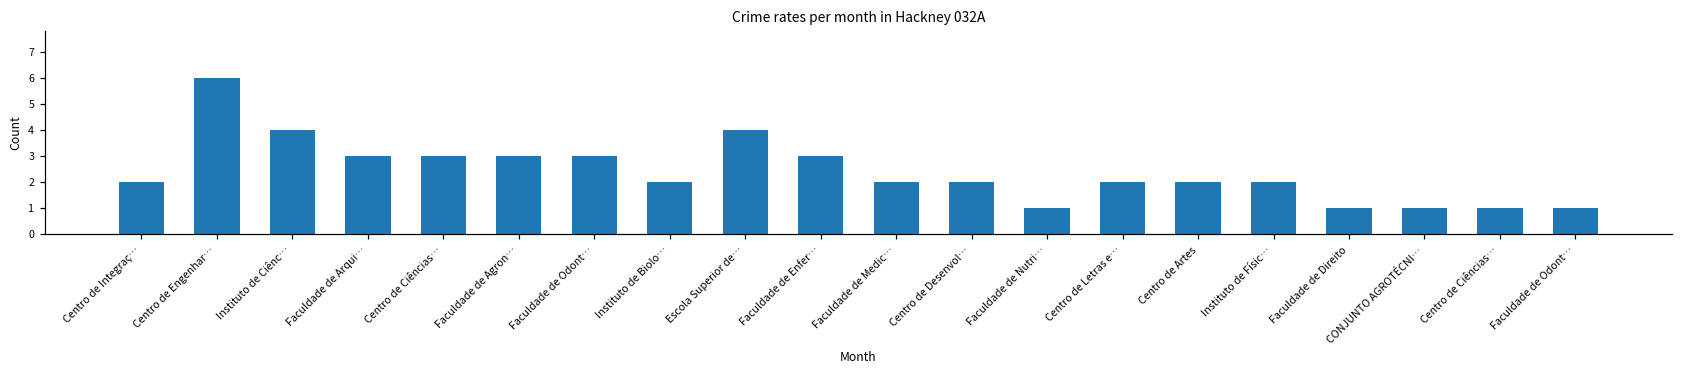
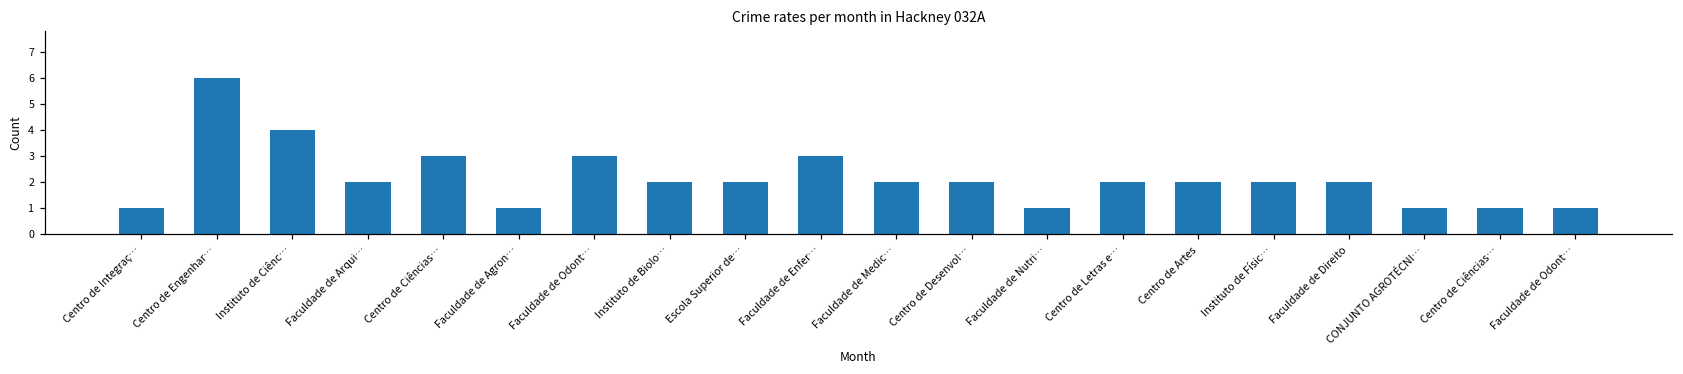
  {
-   "Centro de Integraç…": 2,
+   "Centro de Integraç…": 1,
    "Centro de Engenhar…": 6,
    "Instituto de Ciênc…": 4,
-   "Faculdade de Arqui…": 3,
-   "Faculdade de Agron…": 3,
+   "Faculdade de Arqui…": 2,
+   "Faculdade de Agron…": 1,
    "Instituto de Biolo…": 2,
-   "Escola Superior de…": 4,
+   "Escola Superior de…": 2,
    "Faculdade de Enfer…": 3,
    "Faculdade de Medic…": 2,
    "Centro de Desenvol…": 2,
    "Faculdade de Nutri…": 1,
    "Centro de Letras e…": 2,
    "Centro de Artes": 2,
    "Instituto de Físic…": 2,
-   "Faculdade de Direito": 1,
+   "Faculdade de Direito": 2,
    "CONJUNTO AGROTÉCNI…": 1
  }
